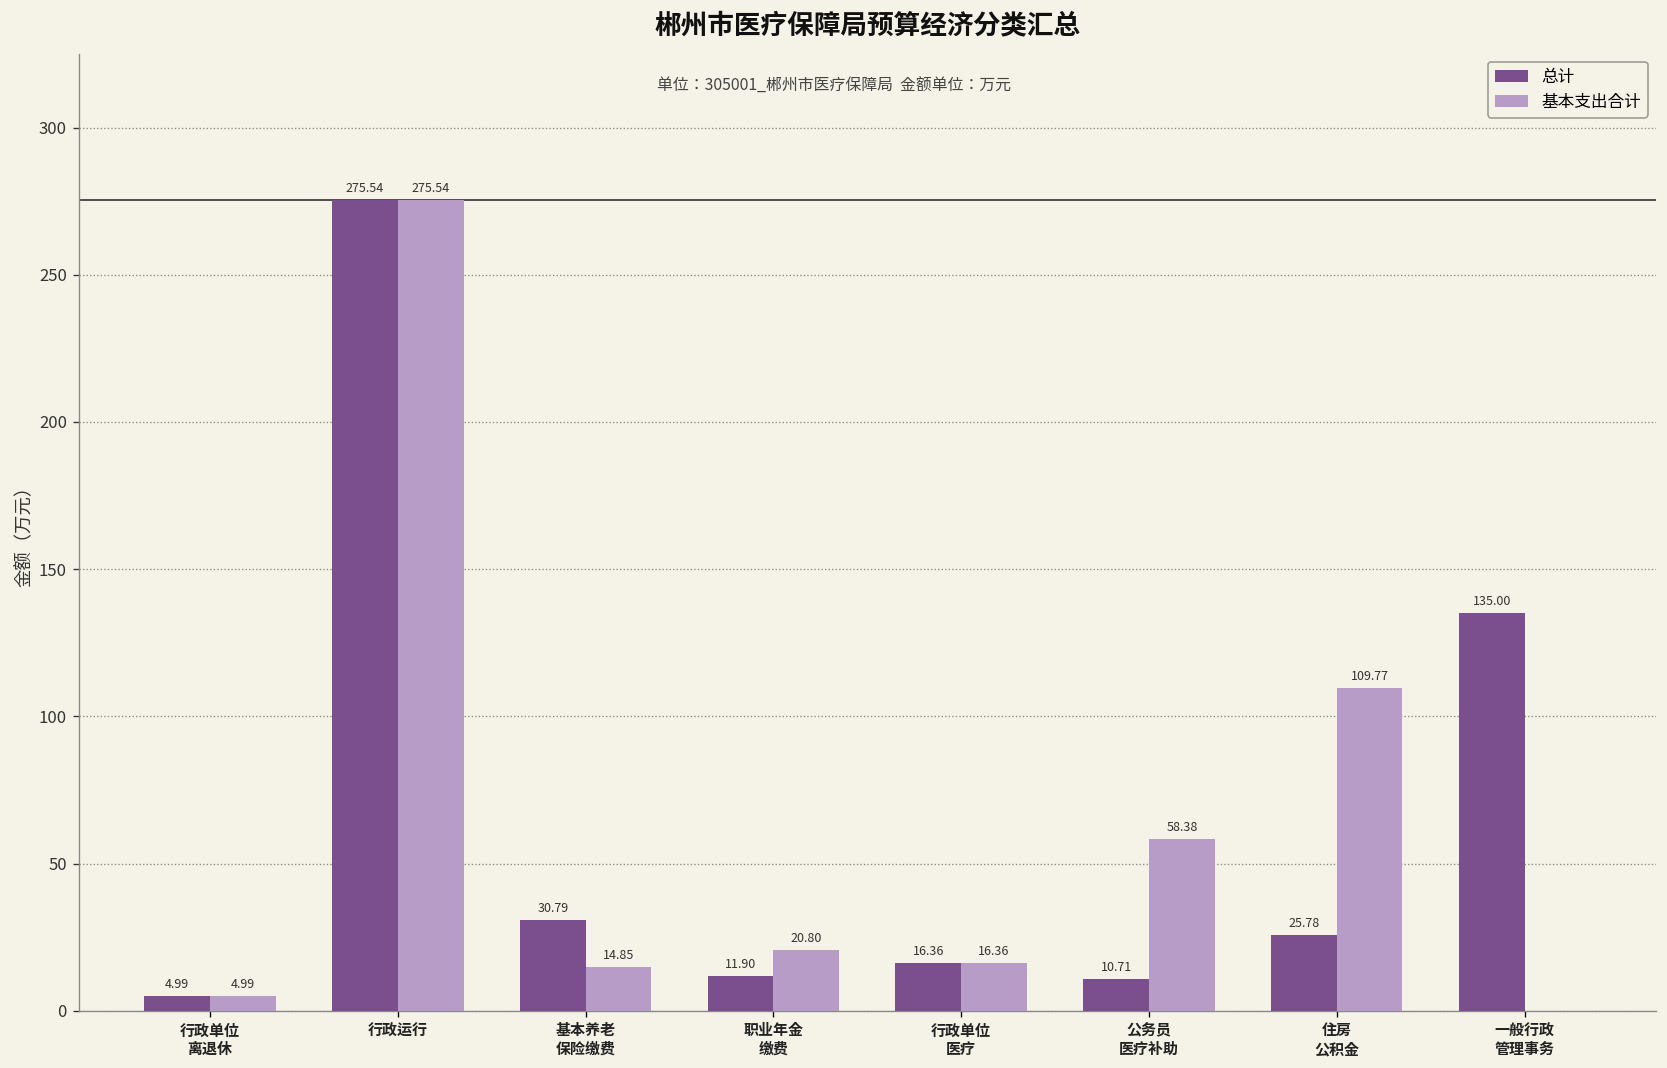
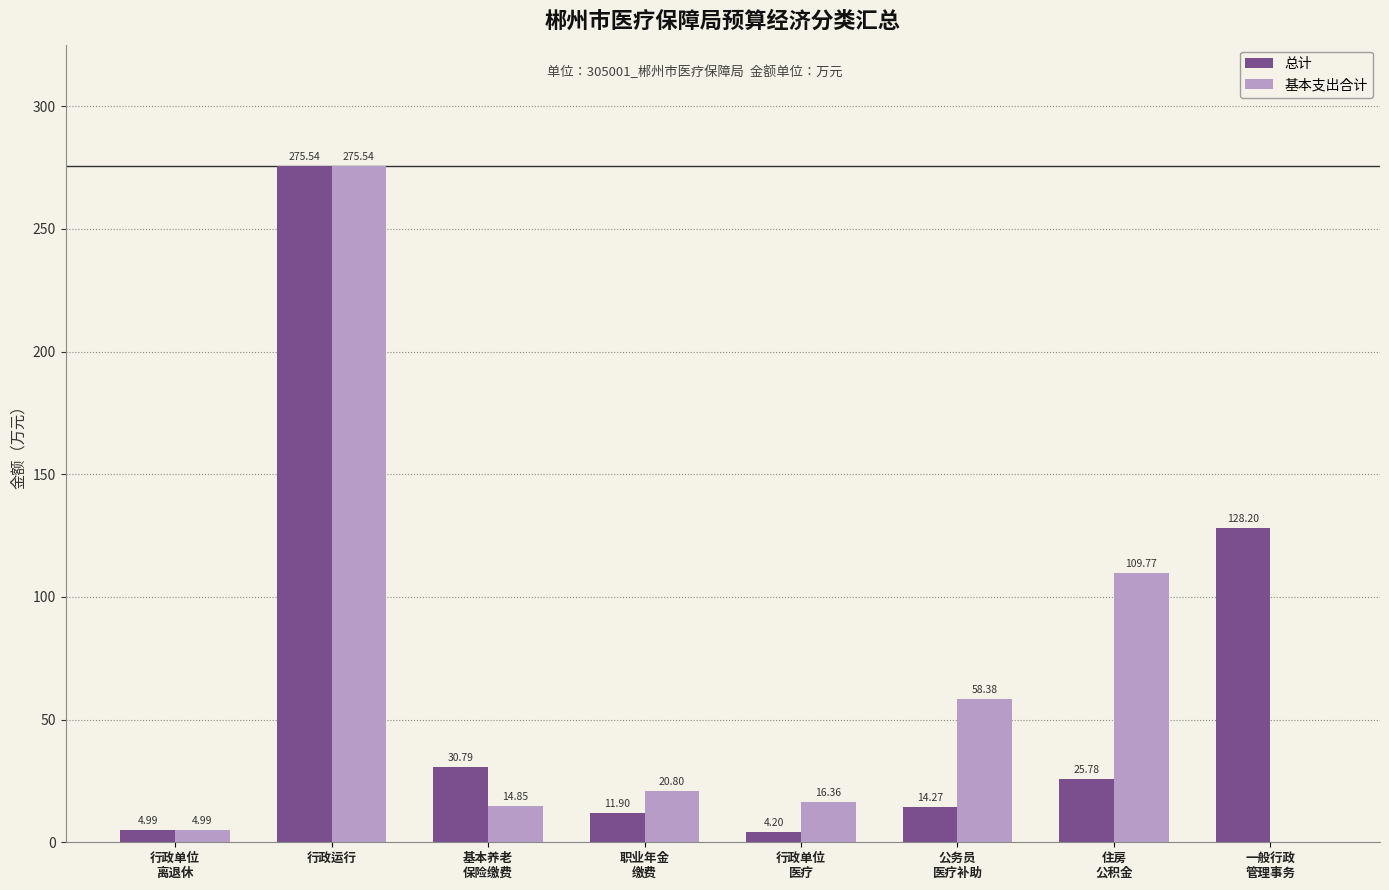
  {
    "总计": {
      "行政单位 离退休": 4.99,
      "行政运行": 275.54,
      "基本养老 保险缴费": 30.79,
      "职业年金 缴费": 11.90,
-     "行政单位 医疗": 16.36,
-     "公务员 医疗补助": 10.71,
+     "行政单位 医疗": 4.20,
+     "公务员 医疗补助": 14.27,
      "住房 公积金": 25.78,
-     "一般行政 管理事务": 135.00
+     "一般行政 管理事务": 128.20
    },
    "基本支出合计": {
      "行政单位 离退休": 4.99,
      "行政运行": 275.54,
      "基本养老 保险缴费": 14.85,
      "职业年金 缴费": 20.80,
      "行政单位 医疗": 16.36,
      "公务员 医疗补助": 58.38,
      "住房 公积金": 109.77
    }
  }
